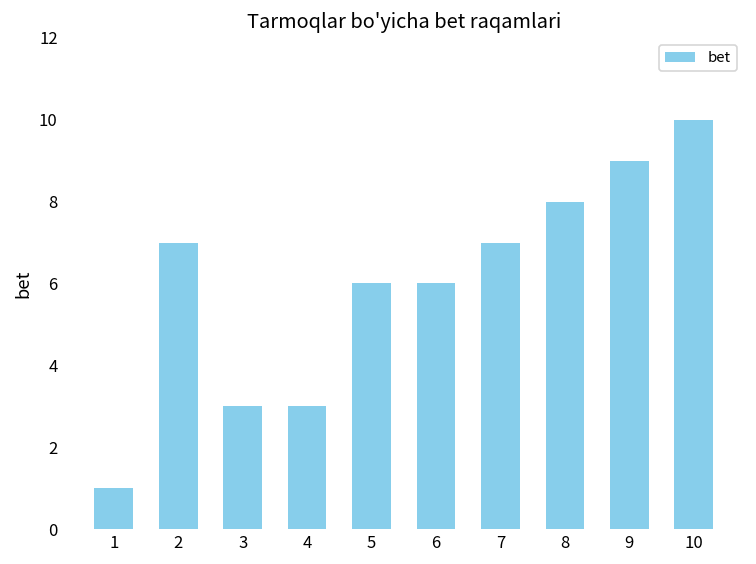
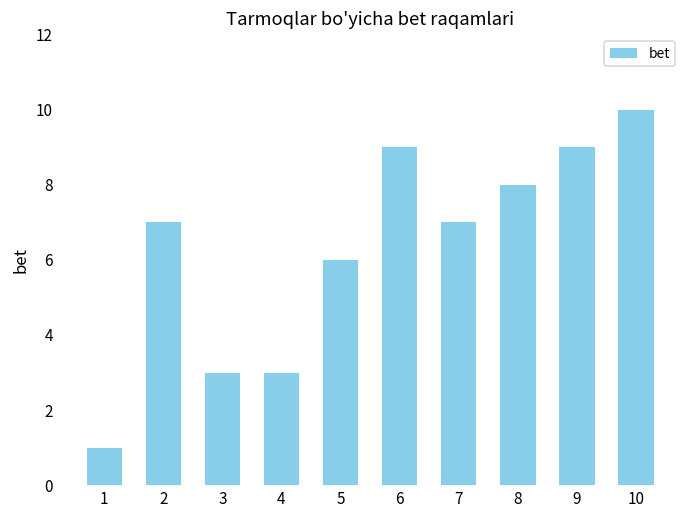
  {
    "1": 1,
    "2": 7,
    "3": 3,
    "4": 3,
    "5": 6,
-   "6": 6,
+   "6": 9,
    "7": 7,
    "8": 8,
    "9": 9,
    "10": 10
  }
